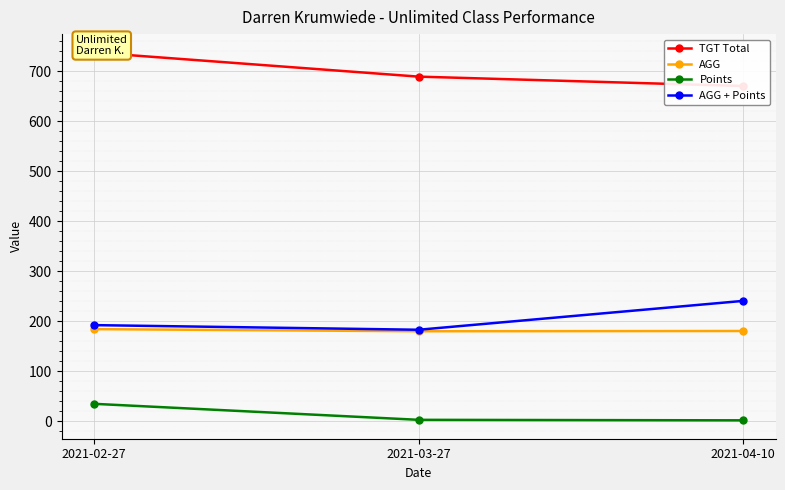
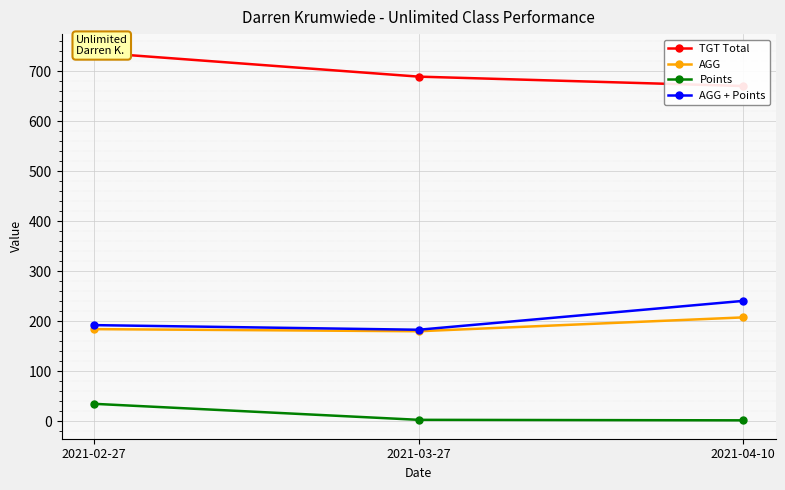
  {
    "TGT Total": {
      "2021-03-27": 690
    },
    "AGG": {
      "2021-02-27": 180,
-     "2021-04-10": 180
+     "2021-04-10": 210
    },
    "Points": {
      "2021-02-27": 40,
      "2021-03-27": 0,
      "2021-04-10": 0
    },
    "AGG + Points": {
      "2021-02-27": 190,
      "2021-04-10": 240
    }
  }
